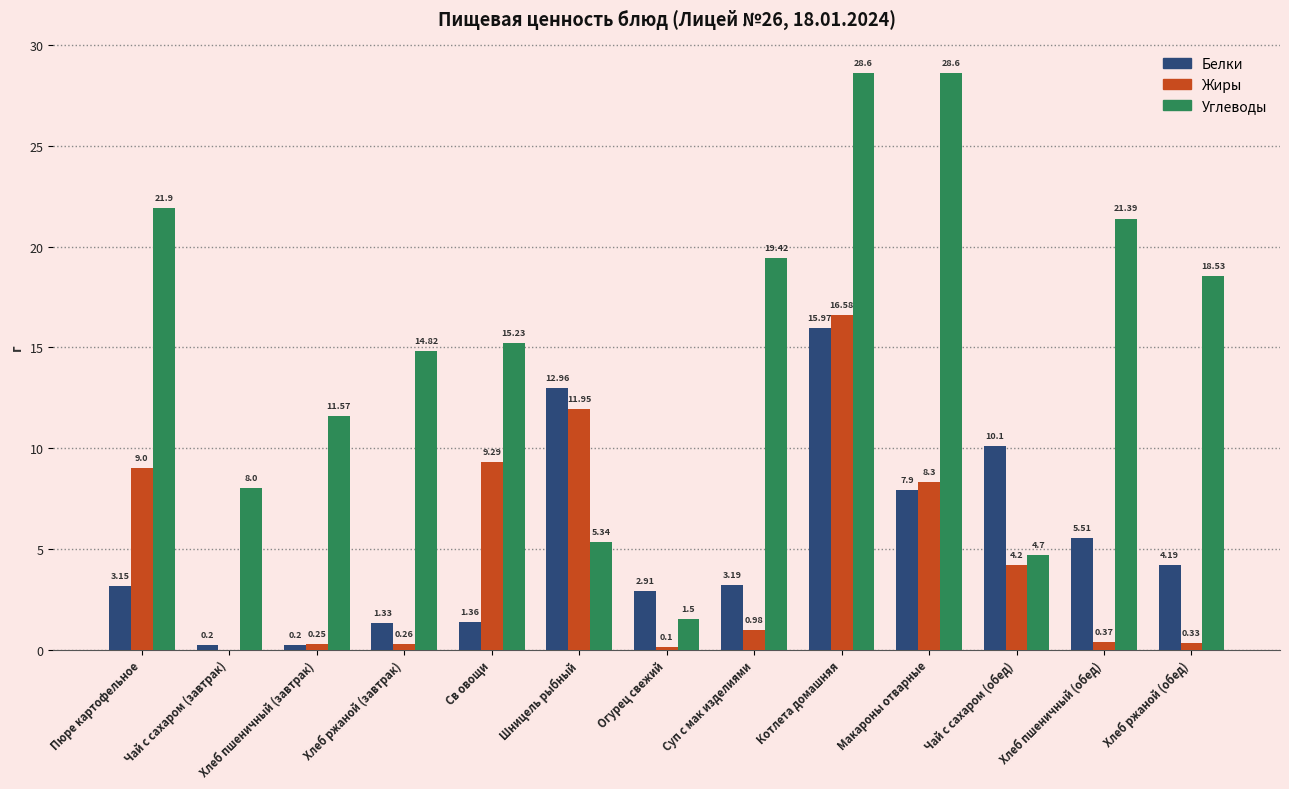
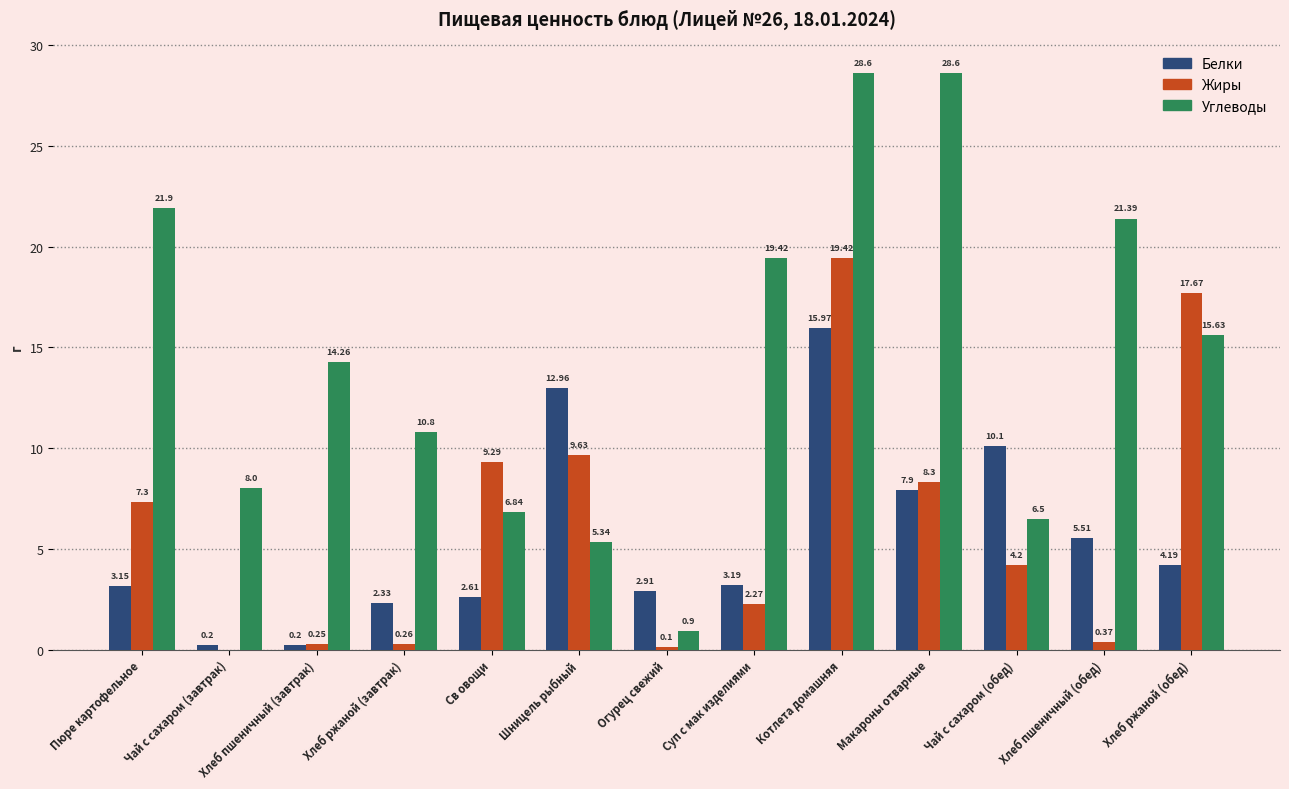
  {
    "Белки": {
      "Пюре картофельное": 3.15,
      "Чай с сахаром (завтрак)": 0.2,
      "Хлеб пшеничный (завтрак)": 0.2,
-     "Хлеб ржаной (завтрак)": 1.33,
-     "Св овощи": 1.36,
+     "Хлеб ржаной (завтрак)": 2.33,
+     "Св овощи": 2.61,
      "Шницель рыбный": 12.96,
      "Огурец свежий": 2.91,
      "Суп с мак изделиями": 3.19,
      "Котлета домашняя": 15.97,
      "Макароны отварные": 7.9,
      "Чай с сахаром (обед)": 10.1,
      "Хлеб пшеничный (обед)": 5.51,
      "Хлеб ржаной (обед)": 4.19
    },
    "Жиры": {
-     "Пюре картофельное": 9.0,
+     "Пюре картофельное": 7.3,
      "Хлеб пшеничный (завтрак)": 0.25,
      "Хлеб ржаной (завтрак)": 0.26,
      "Св овощи": 9.29,
-     "Шницель рыбный": 11.95,
+     "Шницель рыбный": 9.63,
      "Огурец свежий": 0.1,
-     "Суп с мак изделиями": 0.98,
-     "Котлета домашняя": 16.58,
+     "Суп с мак изделиями": 2.27,
+     "Котлета домашняя": 19.42,
      "Макароны отварные": 8.3,
      "Чай с сахаром (обед)": 4.2,
      "Хлеб пшеничный (обед)": 0.37,
-     "Хлеб ржаной (обед)": 0.33
+     "Хлеб ржаной (обед)": 17.67
    },
    "Углеводы": {
      "Пюре картофельное": 21.9,
      "Чай с сахаром (завтрак)": 8.0,
-     "Хлеб пшеничный (завтрак)": 11.57,
-     "Хлеб ржаной (завтрак)": 14.82,
-     "Св овощи": 15.23,
+     "Хлеб пшеничный (завтрак)": 14.26,
+     "Хлеб ржаной (завтрак)": 10.8,
+     "Св овощи": 6.84,
      "Шницель рыбный": 5.34,
-     "Огурец свежий": 1.5,
+     "Огурец свежий": 0.9,
      "Суп с мак изделиями": 19.42,
      "Котлета домашняя": 28.6,
      "Макароны отварные": 28.6,
-     "Чай с сахаром (обед)": 4.7,
+     "Чай с сахаром (обед)": 6.5,
      "Хлеб пшеничный (обед)": 21.39,
-     "Хлеб ржаной (обед)": 18.53
+     "Хлеб ржаной (обед)": 15.63
    }
  }
